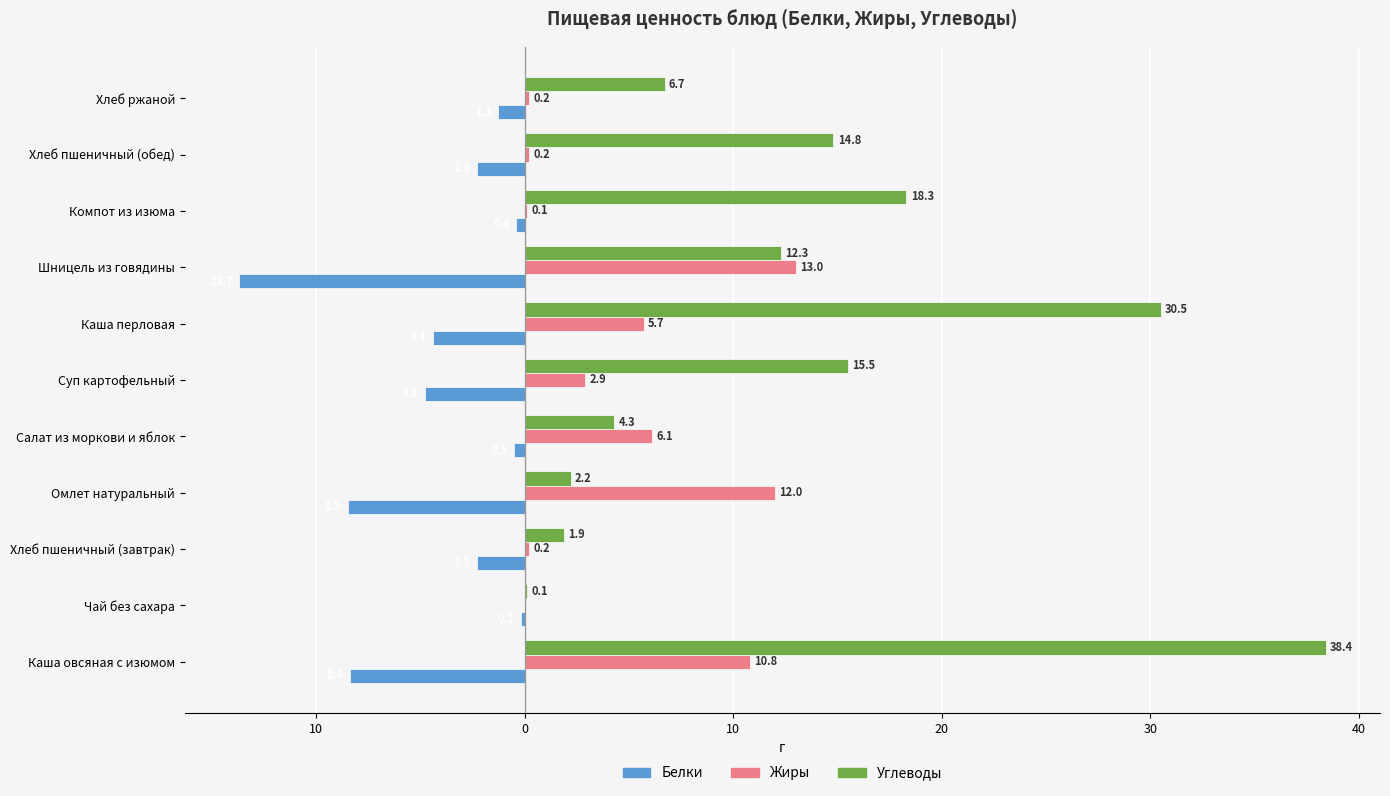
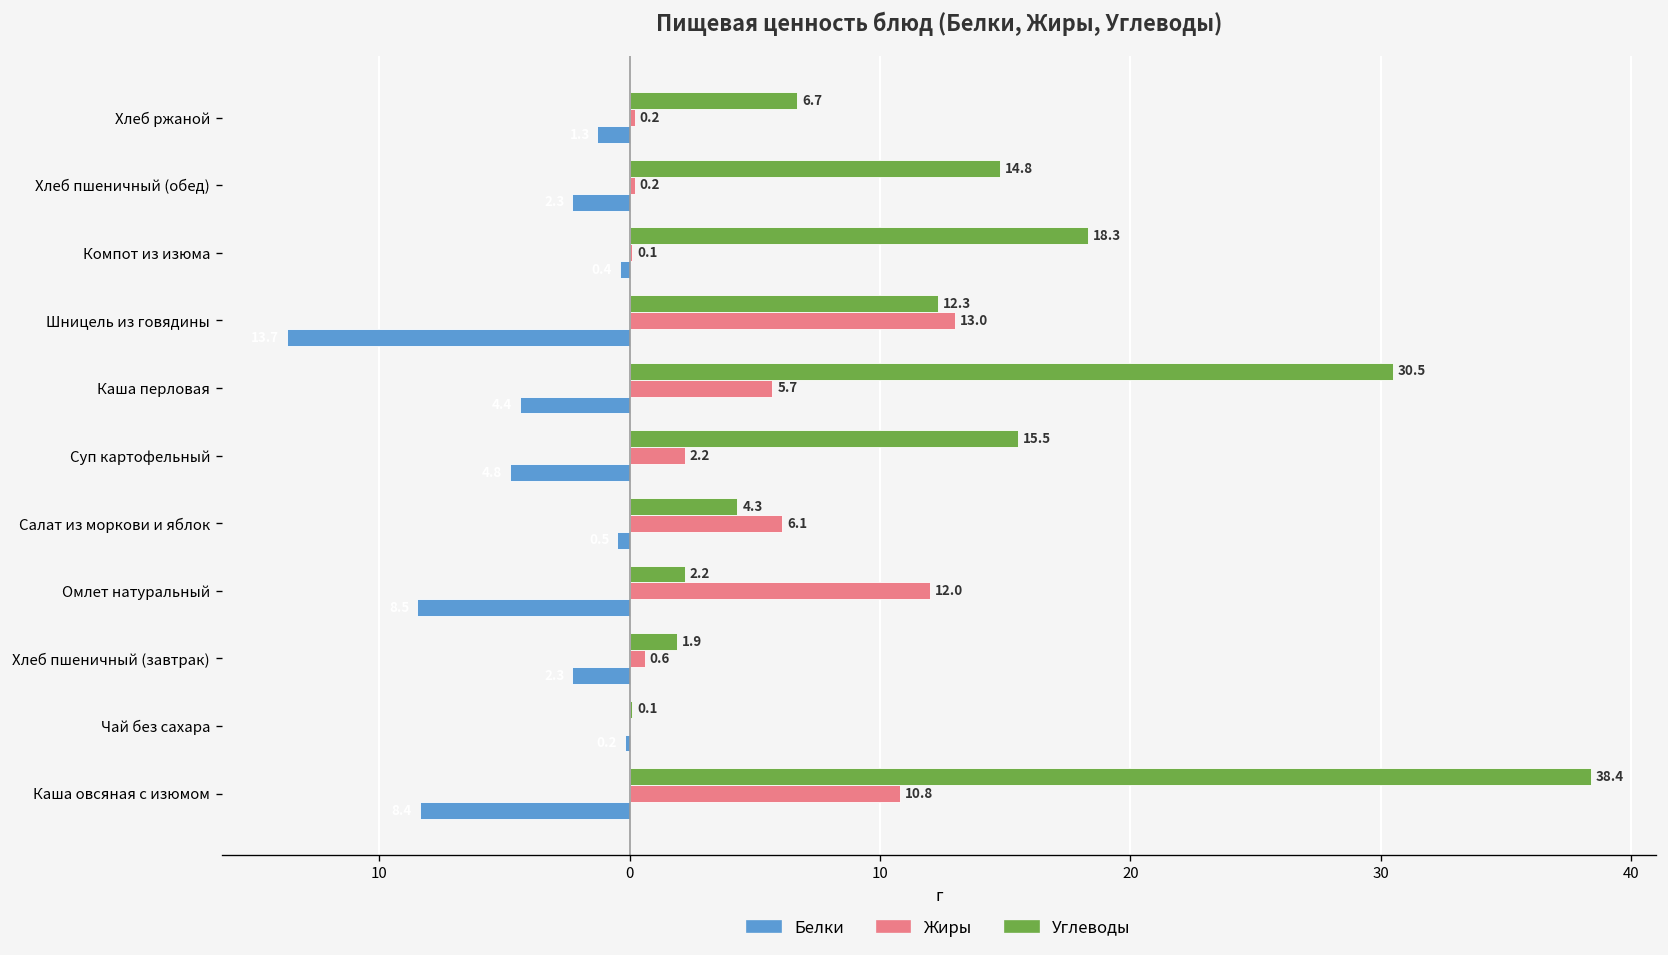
  {
    "Жиры": {
      "Хлеб ржаной": 0.2,
      "Хлеб пшеничный (обед)": 0.2,
      "Компот из изюма": 0.1,
      "Шницель из говядины": 13.0,
      "Каша перловая": 5.7,
-     "Суп картофельный": 2.9,
+     "Суп картофельный": 2.2,
      "Салат из моркови и яблок": 6.1,
      "Омлет натуральный": 12.0,
-     "Хлеб пшеничный (завтрак)": 0.2,
+     "Хлеб пшеничный (завтрак)": 0.6,
      "Каша овсяная с изюмом": 10.8
    },
    "Углеводы": {
      "Хлеб ржаной": 6.7,
      "Хлеб пшеничный (обед)": 14.8,
      "Компот из изюма": 18.3,
      "Шницель из говядины": 12.3,
      "Каша перловая": 30.5,
      "Суп картофельный": 15.5,
      "Салат из моркови и яблок": 4.3,
      "Омлет натуральный": 2.2,
      "Хлеб пшеничный (завтрак)": 1.9,
      "Чай без сахара": 0.1,
      "Каша овсяная с изюмом": 38.4
    }
  }
